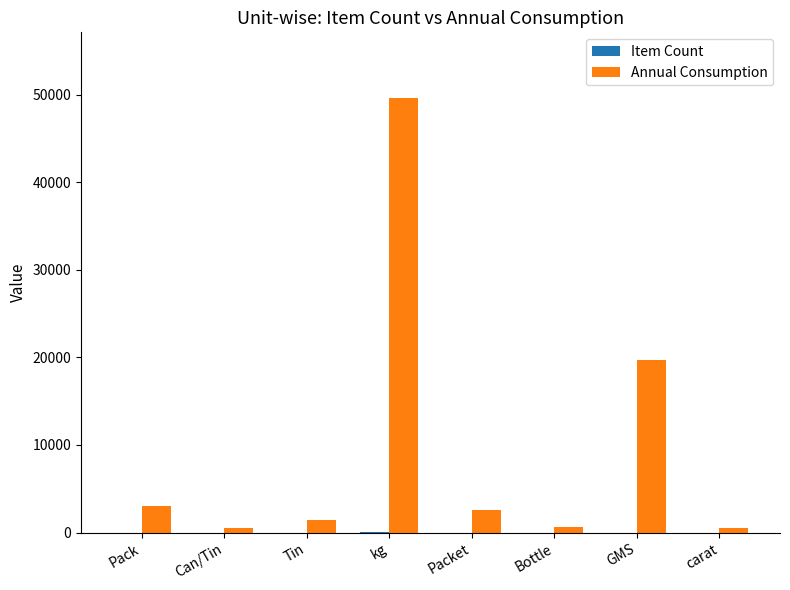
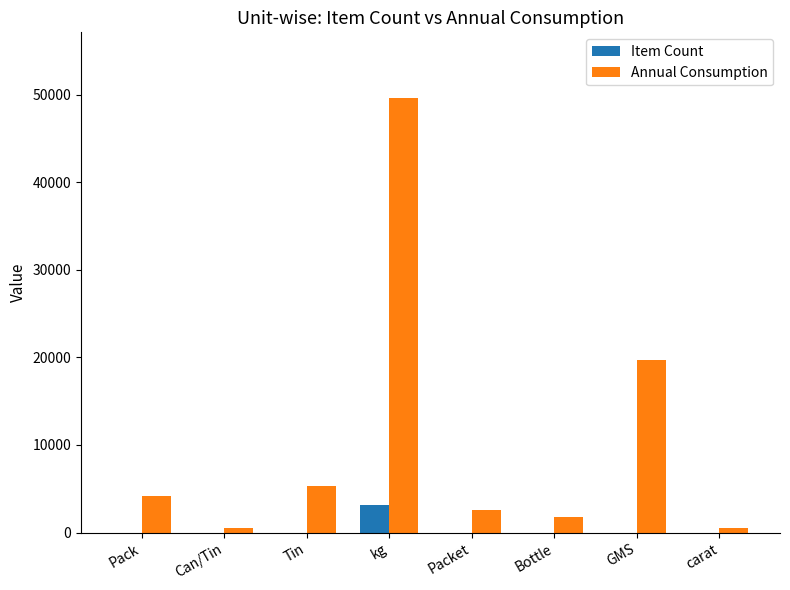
  {
    "Item Count": {
-     "kg": 0
+     "kg": 3000
    },
    "Annual Consumption": {
-     "Pack": 3000,
+     "Pack": 4000,
      "Can/Tin": 1000,
-     "Tin": 1000,
+     "Tin": 5000,
      "kg": 50000,
      "Packet": 3000,
-     "Bottle": 1000,
+     "Bottle": 2000,
      "GMS": 20000,
      "carat": 1000
    }
  }
